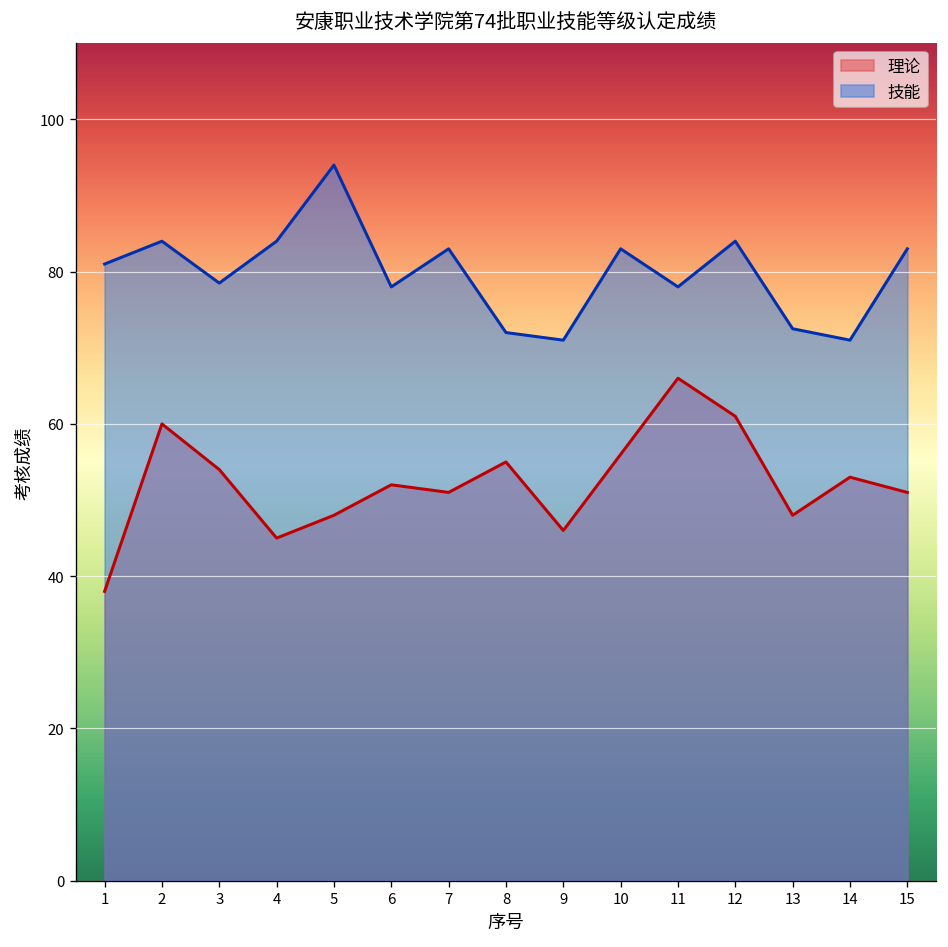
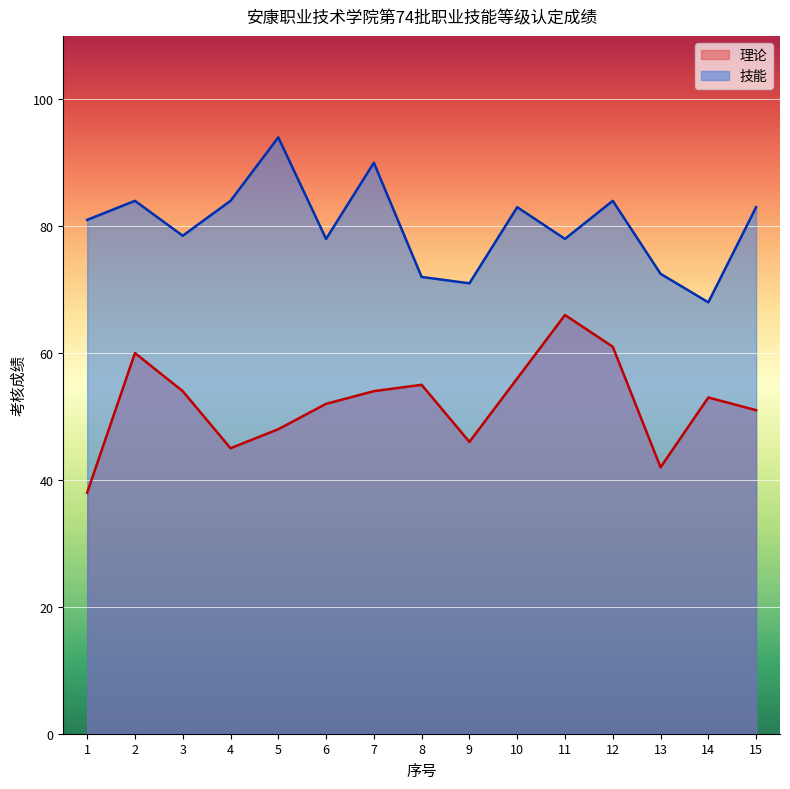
  {
    "理论": {
      "1": 38,
      "2": 60,
      "3": 54,
      "4": 45,
      "5": 48,
      "6": 52,
-     "7": 51,
+     "7": 54,
      "8": 55,
      "9": 46,
      "10": 56,
      "11": 66,
      "12": 61,
-     "13": 48,
+     "13": 42,
      "14": 53,
      "15": 51
    },
    "技能": {
      "1": 81,
      "2": 84,
      "3": 79,
      "4": 84,
      "5": 94,
      "6": 78,
-     "7": 83,
+     "7": 90,
      "8": 72,
      "9": 71,
      "10": 83,
      "11": 78,
      "12": 84,
      "13": 73,
-     "14": 71,
+     "14": 68,
      "15": 83
    }
  }
